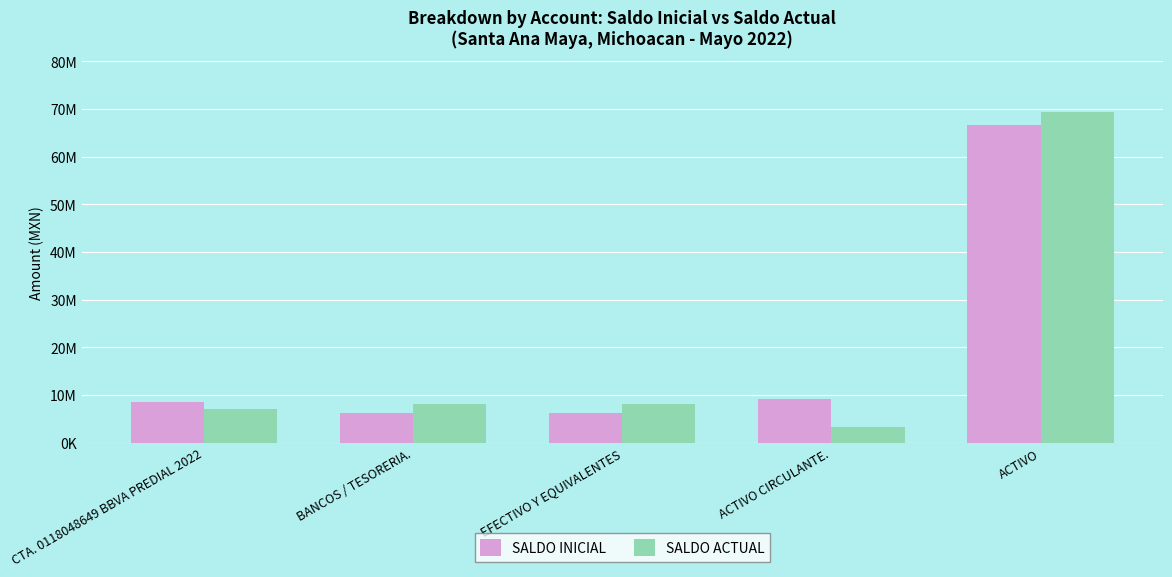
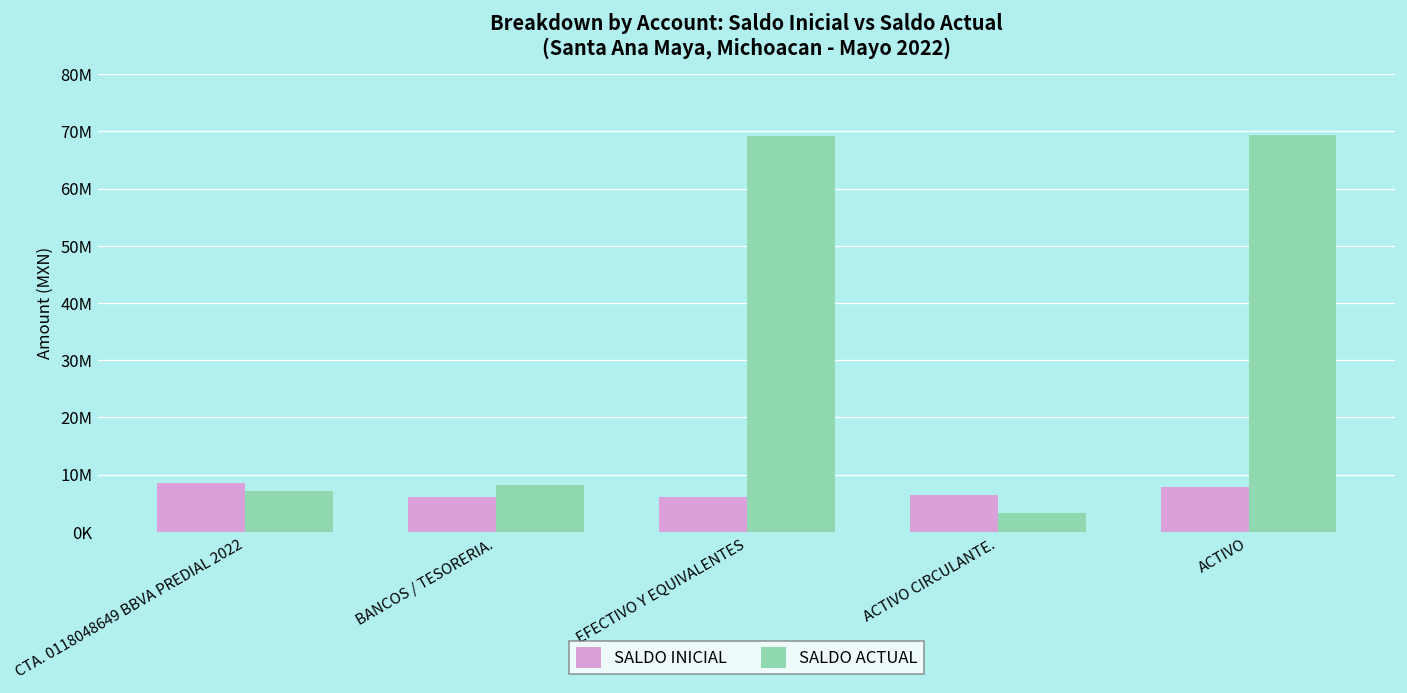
  {
    "SALDO INICIAL": {
      "CTA. 0118048649 BBVA PREDIAL 2022": 8000000,
      "BANCOS / TESORERIA.": 6000000,
      "EFECTIVO Y EQUIVALENTES": 6000000,
-     "ACTIVO CIRCULANTE.": 9000000,
-     "ACTIVO": 67000000
+     "ACTIVO CIRCULANTE.": 6000000,
+     "ACTIVO": 8000000
    },
    "SALDO ACTUAL": {
      "CTA. 0118048649 BBVA PREDIAL 2022": 7000000,
      "BANCOS / TESORERIA.": 8000000,
-     "EFECTIVO Y EQUIVALENTES": 8000000,
+     "EFECTIVO Y EQUIVALENTES": 69000000,
      "ACTIVO CIRCULANTE.": 3000000,
      "ACTIVO": 69000000
    }
  }
